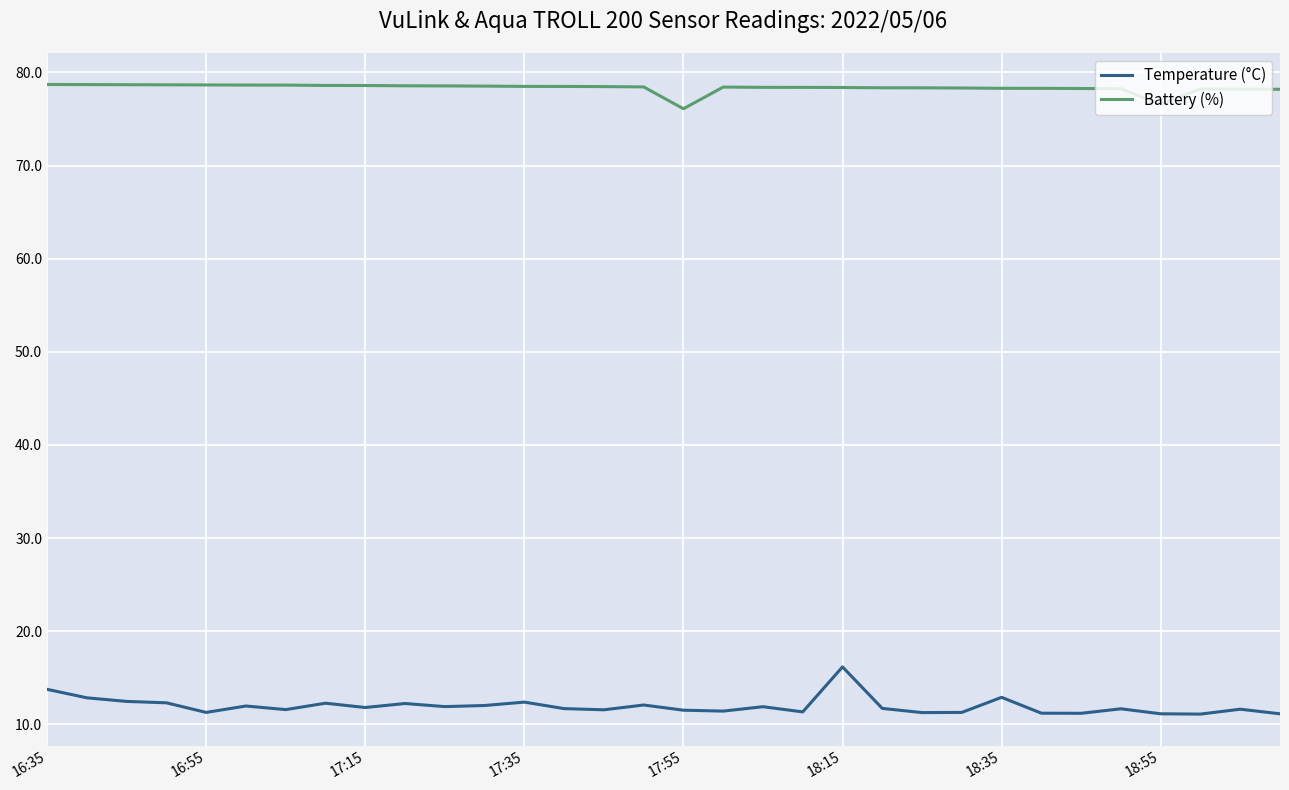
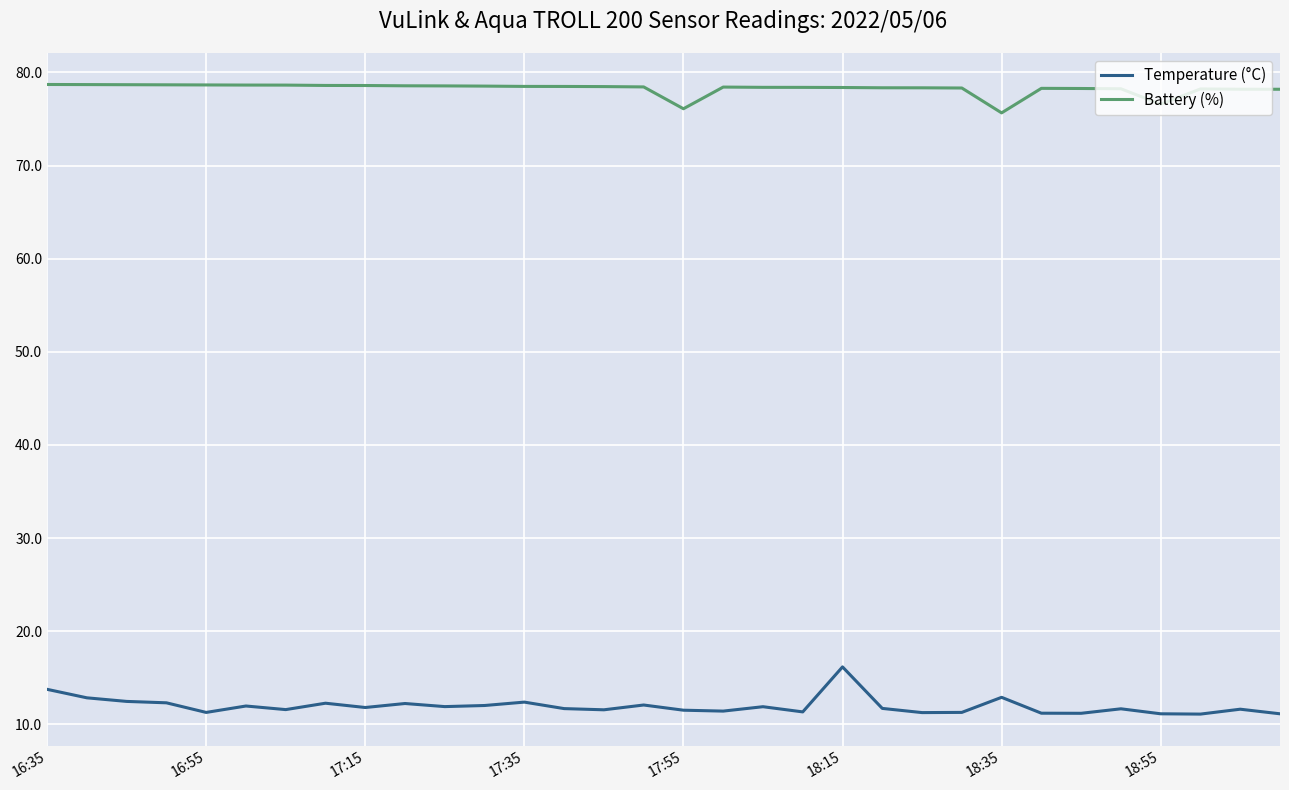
  {
    "Temperature (°C)": {
      "16:35": 14,
      "16:55": 11,
      "17:15": 12,
      "17:35": 12,
      "17:55": 12,
      "18:15": 16,
      "18:35": 13,
      "18:55": 11
    },
    "Battery (%)": {
      "16:35": 79,
      "16:55": 79,
      "17:15": 79,
      "17:35": 79,
      "17:55": 76,
      "18:15": 78,
-     "18:35": 78
+     "18:35": 76
    }
  }
